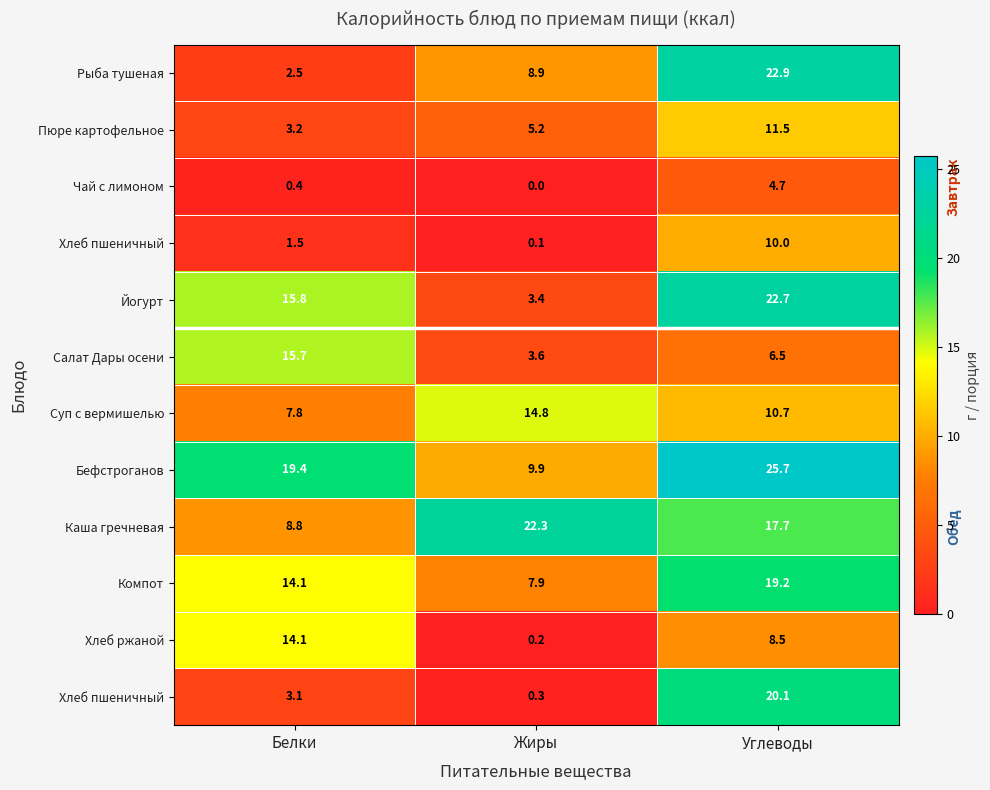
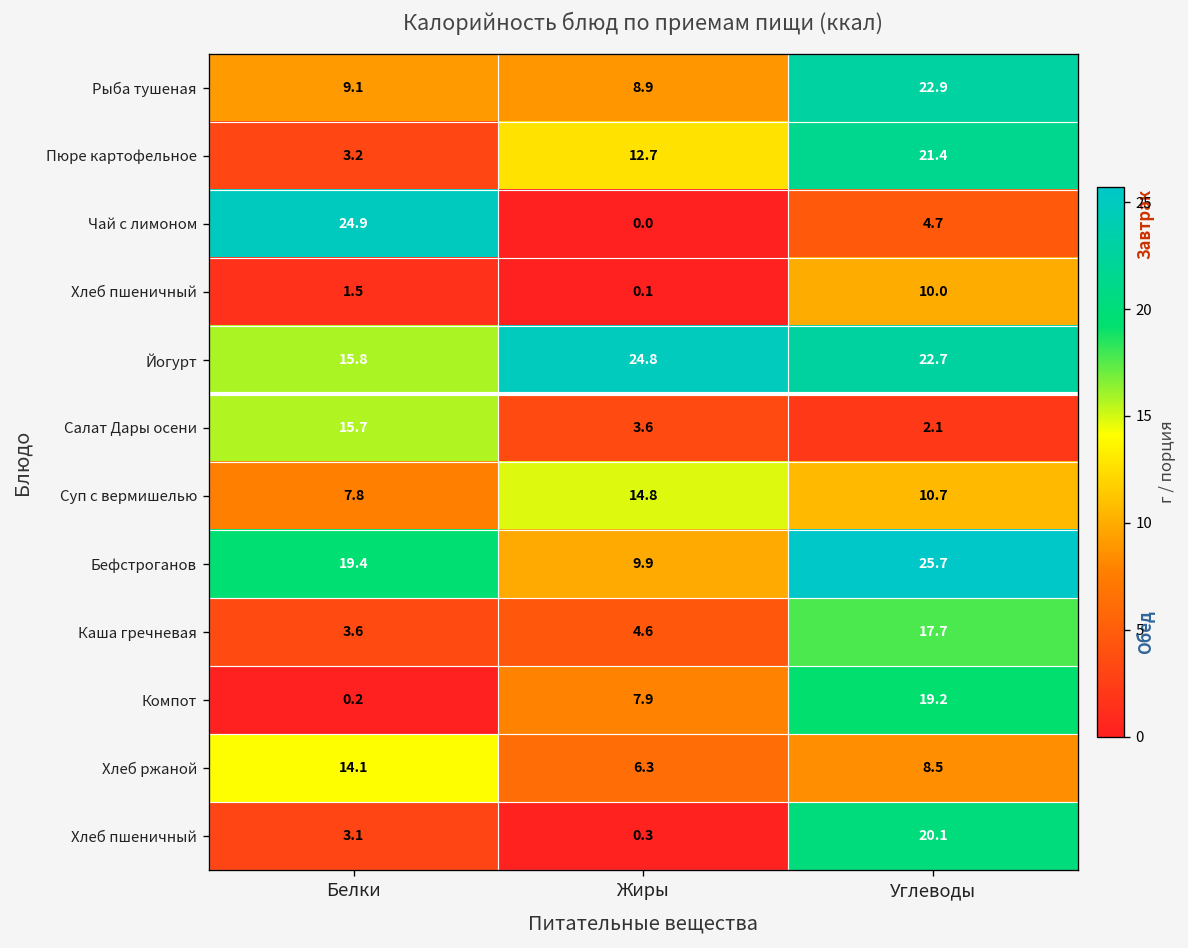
  {
    "Рыба тушеная": {
-     "Белки": 2.5,
+     "Белки": 9.1,
      "Жиры": 8.9,
      "Углеводы": 22.9
    },
    "Пюре картофельное": {
      "Белки": 3.2,
-     "Жиры": 5.2,
-     "Углеводы": 11.5
+     "Жиры": 12.7,
+     "Углеводы": 21.4
    },
    "Чай с лимоном": {
-     "Белки": 0.4,
+     "Белки": 24.9,
      "Жиры": 0.0,
      "Углеводы": 4.7
    },
    "Йогурт": {
      "Белки": 15.8,
-     "Жиры": 3.4,
+     "Жиры": 24.8,
      "Углеводы": 22.7
    },
    "Салат Дары осени": {
      "Белки": 15.7,
      "Жиры": 3.6,
-     "Углеводы": 6.5
+     "Углеводы": 2.1
    },
    "Суп с вермишелью": {
      "Белки": 7.8,
      "Жиры": 14.8,
      "Углеводы": 10.7
    },
    "Бефстроганов": {
      "Белки": 19.4,
      "Жиры": 9.9,
      "Углеводы": 25.7
    },
    "Каша гречневая": {
-     "Белки": 8.8,
-     "Жиры": 22.3,
+     "Белки": 3.6,
+     "Жиры": 4.6,
      "Углеводы": 17.7
    },
    "Компот": {
-     "Белки": 14.1,
+     "Белки": 0.2,
      "Жиры": 7.9,
      "Углеводы": 19.2
    },
    "Хлеб ржаной": {
      "Белки": 14.1,
-     "Жиры": 0.2,
+     "Жиры": 6.3,
      "Углеводы": 8.5
    }
  }
